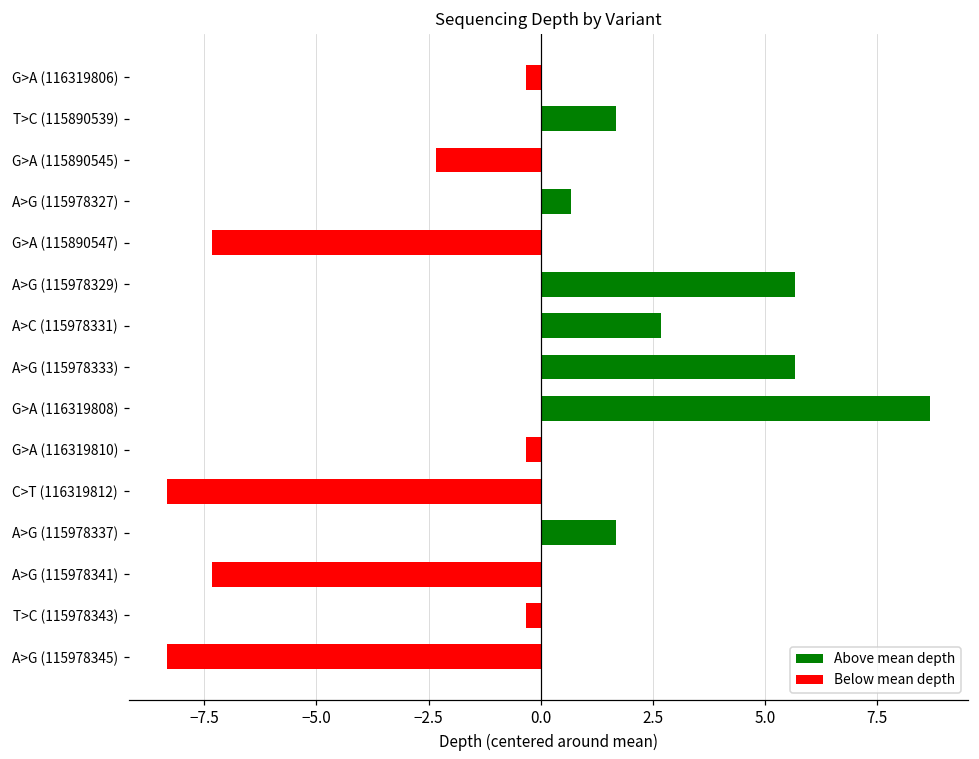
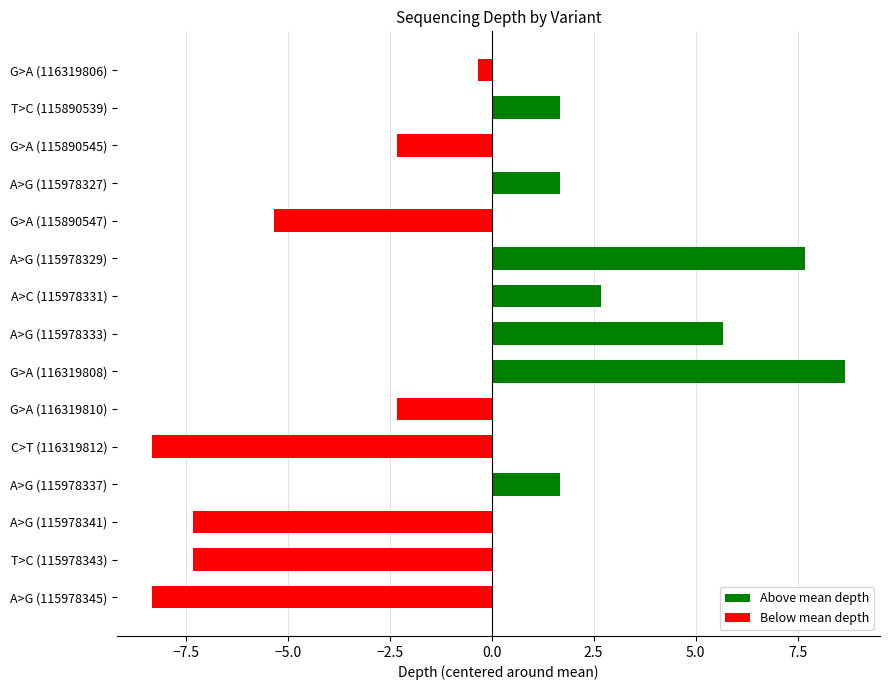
  {
    "G>A (116319806)": -0.3,
    "T>C (115890539)": 1.7,
    "G>A (115890545)": -2.3,
-   "A>G (115978327)": 0.7,
-   "G>A (115890547)": -7.3,
-   "A>G (115978329)": 5.7,
+   "A>G (115978327)": 1.7,
+   "G>A (115890547)": -5.3,
+   "A>G (115978329)": 7.7,
    "A>C (115978331)": 2.7,
    "A>G (115978333)": 5.7,
    "G>A (116319808)": 8.7,
-   "G>A (116319810)": -0.3,
+   "G>A (116319810)": -2.3,
    "C>T (116319812)": -8.3,
    "A>G (115978337)": 1.7,
    "A>G (115978341)": -7.3,
-   "T>C (115978343)": -0.3,
+   "T>C (115978343)": -7.3,
    "A>G (115978345)": -8.3
  }
